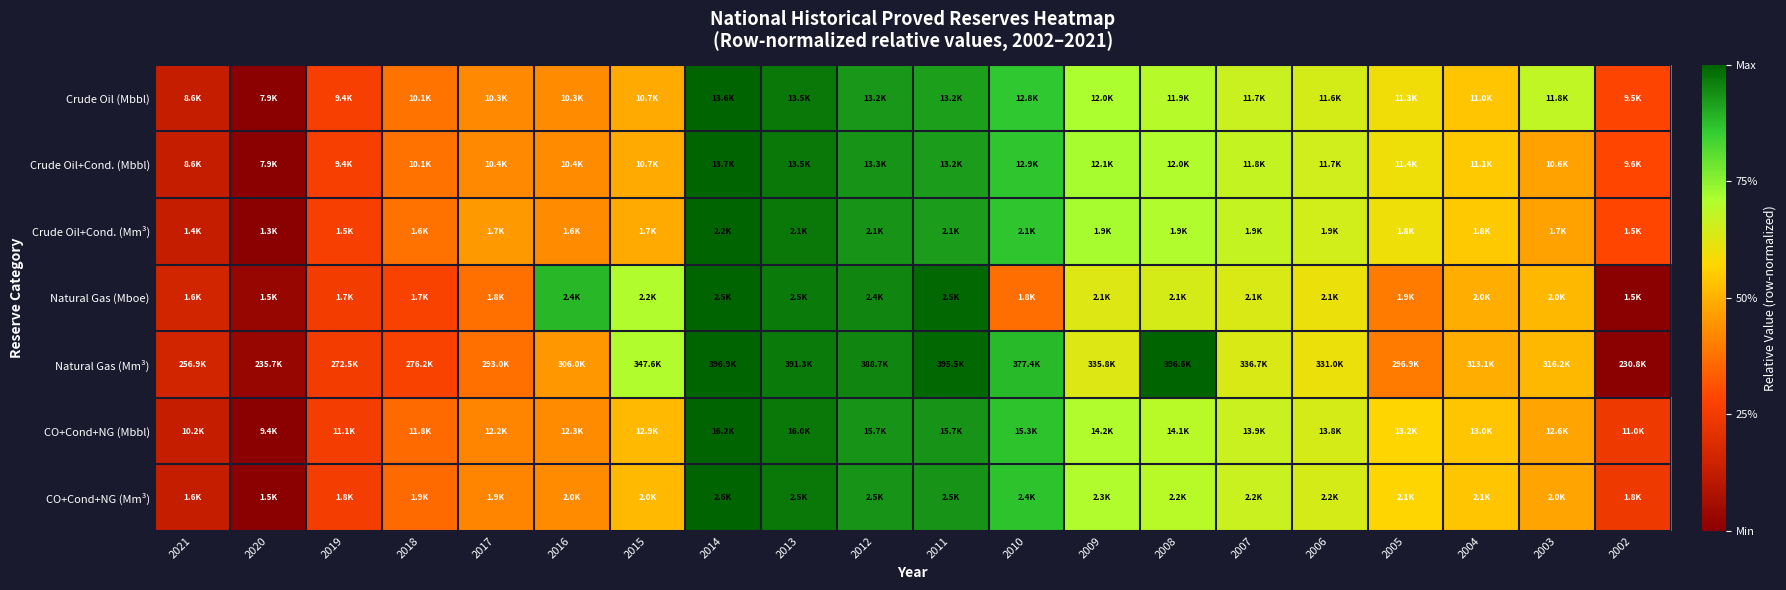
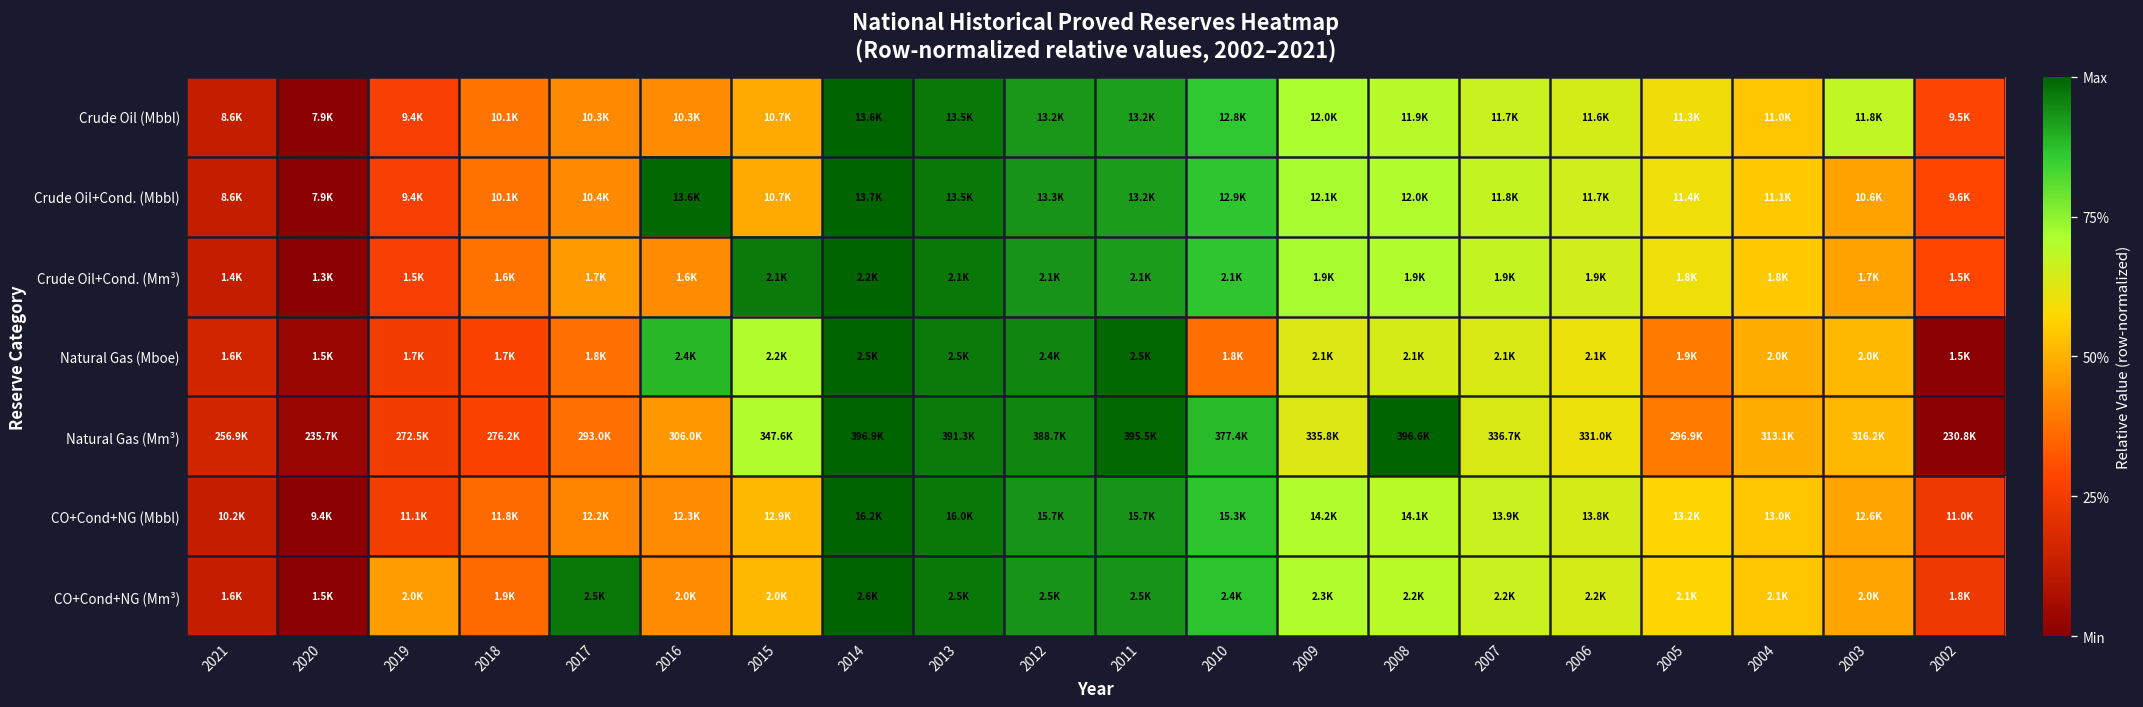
  {
    "Crude Oil (Mbbl)": {
      "2021": "8.6K",
      "2020": "7.9K",
      "2019": "9.4K",
      "2018": "10.1K",
      "2017": "10.3K",
      "2016": "10.3K",
      "2015": "10.7K",
      "2014": "13.6K",
      "2013": "13.5K",
      "2012": "13.2K",
      "2011": "13.2K",
      "2010": "12.8K",
      "2009": "12.0K",
      "2008": "11.9K",
      "2007": "11.7K",
      "2006": "11.6K",
      "2005": "11.3K",
      "2004": "11.0K",
      "2003": "11.8K",
      "2002": "9.5K"
    },
    "Crude Oil+Cond. (Mbbl)": {
      "2021": "8.6K",
      "2020": "7.9K",
      "2019": "9.4K",
      "2018": "10.1K",
      "2017": "10.4K",
-     "2016": "10.4K",
+     "2016": "13.6K",
      "2015": "10.7K",
      "2014": "13.7K",
      "2013": "13.5K",
      "2012": "13.3K",
      "2011": "13.2K",
      "2010": "12.9K",
      "2009": "12.1K",
      "2008": "12.0K",
      "2007": "11.8K",
      "2006": "11.7K",
      "2005": "11.4K",
      "2004": "11.1K",
      "2003": "10.6K",
      "2002": "9.6K"
    },
    "Crude Oil+Cond. (Mm³)": {
      "2021": "1.4K",
      "2020": "1.3K",
      "2019": "1.5K",
      "2018": "1.6K",
      "2017": "1.7K",
      "2016": "1.6K",
-     "2015": "1.7K",
+     "2015": "2.1K",
      "2014": "2.2K",
      "2013": "2.1K",
      "2012": "2.1K",
      "2011": "2.1K",
      "2010": "2.1K",
      "2009": "1.9K",
      "2008": "1.9K",
      "2007": "1.9K",
      "2006": "1.9K",
      "2005": "1.8K",
      "2004": "1.8K",
      "2003": "1.7K",
      "2002": "1.5K"
    },
    "Natural Gas (Mboe)": {
      "2021": "1.6K",
      "2020": "1.5K",
      "2019": "1.7K",
      "2018": "1.7K",
      "2017": "1.8K",
      "2016": "2.4K",
      "2015": "2.2K",
      "2014": "2.5K",
      "2013": "2.5K",
      "2012": "2.4K",
      "2011": "2.5K",
      "2010": "1.8K",
      "2009": "2.1K",
      "2008": "2.1K",
      "2007": "2.1K",
      "2006": "2.1K",
      "2005": "1.9K",
      "2004": "2.0K",
      "2003": "2.0K",
      "2002": "1.5K"
    },
    "Natural Gas (Mm³)": {
      "2021": "256.9K",
      "2020": "235.7K",
      "2019": "272.5K",
      "2018": "276.2K",
      "2017": "293.0K",
      "2016": "306.0K",
      "2015": "347.6K",
      "2014": "396.9K",
      "2013": "391.3K",
      "2012": "388.7K",
      "2011": "395.5K",
      "2010": "377.4K",
      "2009": "335.8K",
      "2008": "396.6K",
      "2007": "336.7K",
      "2006": "331.0K",
      "2005": "296.9K",
      "2004": "313.1K",
      "2003": "316.2K",
      "2002": "230.8K"
    },
    "CO+Cond+NG (Mbbl)": {
      "2021": "10.2K",
      "2020": "9.4K",
      "2019": "11.1K",
      "2018": "11.8K",
      "2017": "12.2K",
      "2016": "12.3K",
      "2015": "12.9K",
      "2014": "16.2K",
      "2013": "16.0K",
      "2012": "15.7K",
      "2011": "15.7K",
      "2010": "15.3K",
      "2009": "14.2K",
      "2008": "14.1K",
      "2007": "13.9K",
      "2006": "13.8K",
      "2005": "13.2K",
      "2004": "13.0K",
      "2003": "12.6K",
      "2002": "11.0K"
    },
    "CO+Cond+NG (Mm³)": {
      "2021": "1.6K",
      "2020": "1.5K",
-     "2019": "1.8K",
+     "2019": "2.0K",
      "2018": "1.9K",
-     "2017": "1.9K",
+     "2017": "2.5K",
      "2016": "2.0K",
      "2015": "2.0K",
      "2014": "2.6K",
      "2013": "2.5K",
      "2012": "2.5K",
      "2011": "2.5K",
      "2010": "2.4K",
      "2009": "2.3K",
      "2008": "2.2K",
      "2007": "2.2K",
      "2006": "2.2K",
      "2005": "2.1K",
      "2004": "2.1K",
      "2003": "2.0K",
      "2002": "1.8K"
    }
  }
